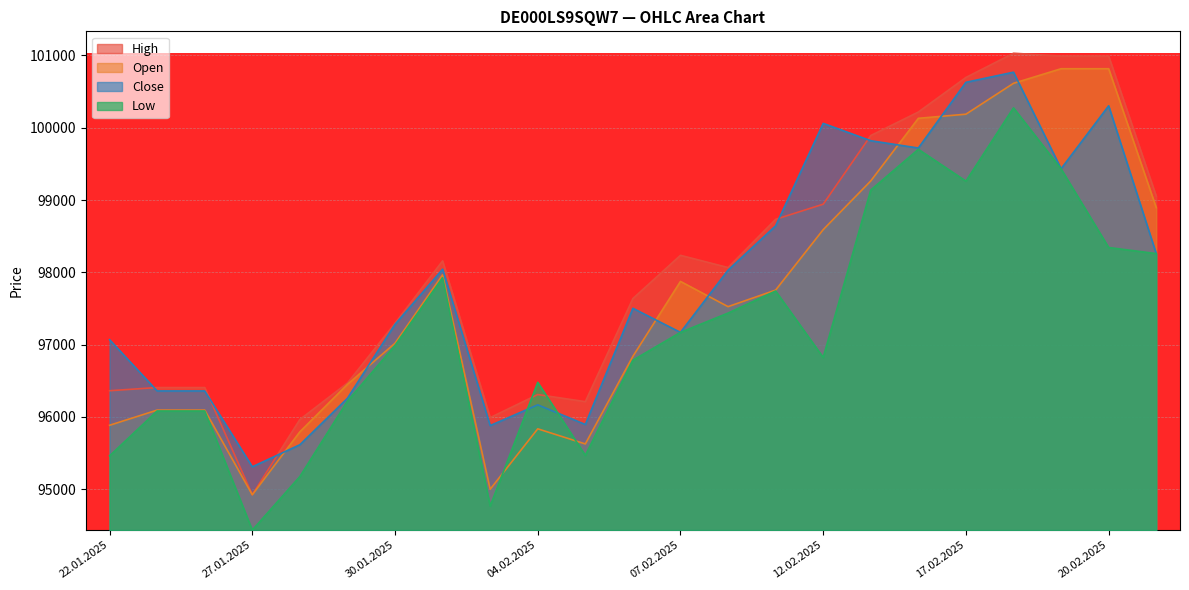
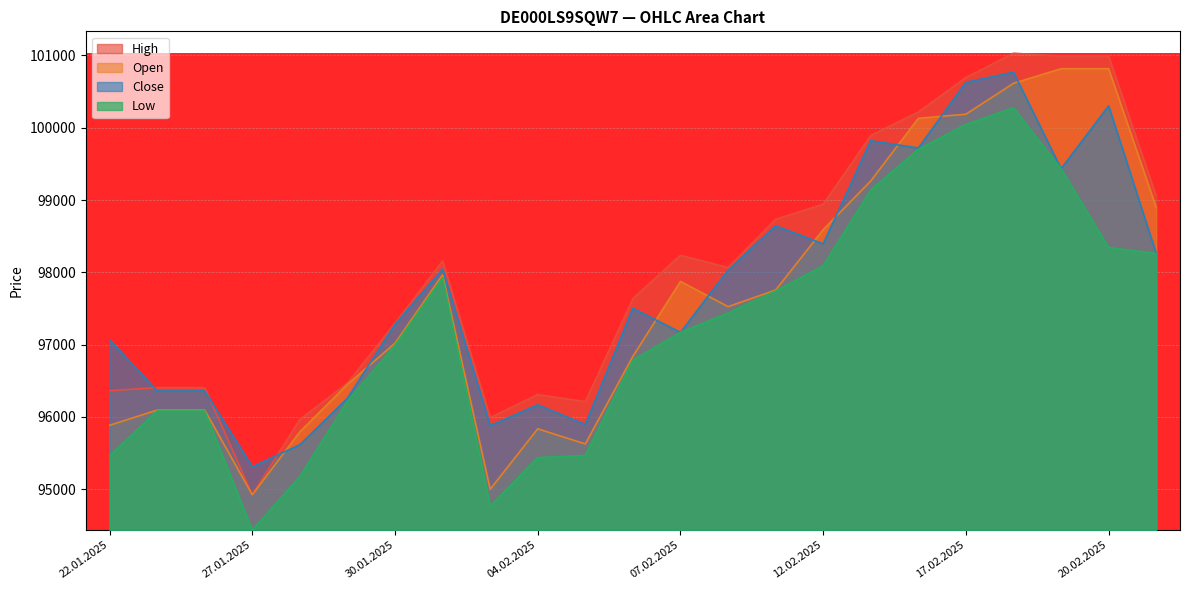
  {
    "Close": {
      "22.01.2025": 97100,
      "27.01.2025": 95300,
      "04.02.2025": 96200,
-     "12.02.2025": 100100,
+     "12.02.2025": 98400,
      "17.02.2025": 100600,
      "20.02.2025": 100300
    },
    "Low": {
      "22.01.2025": 95500,
      "27.01.2025": 94400,
-     "04.02.2025": 96500,
-     "12.02.2025": 96800,
-     "17.02.2025": 99300,
+     "04.02.2025": 95400,
+     "12.02.2025": 98100,
+     "17.02.2025": 100000,
      "20.02.2025": 98300
    }
  }
